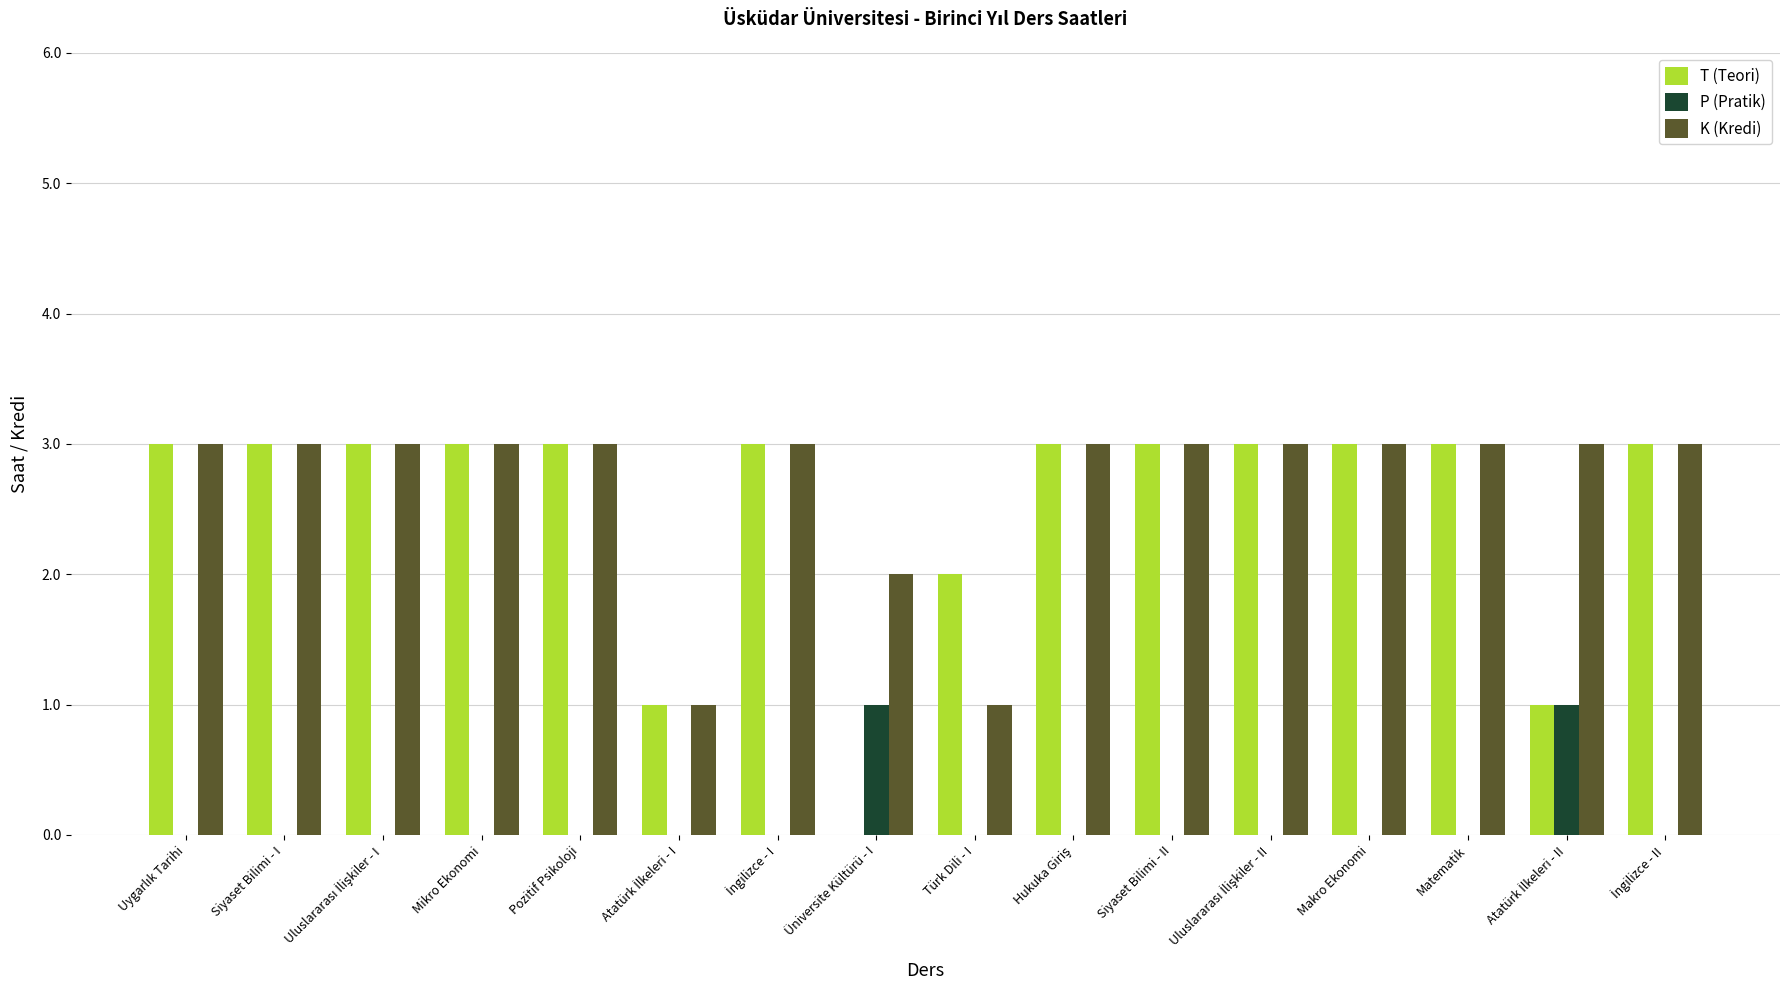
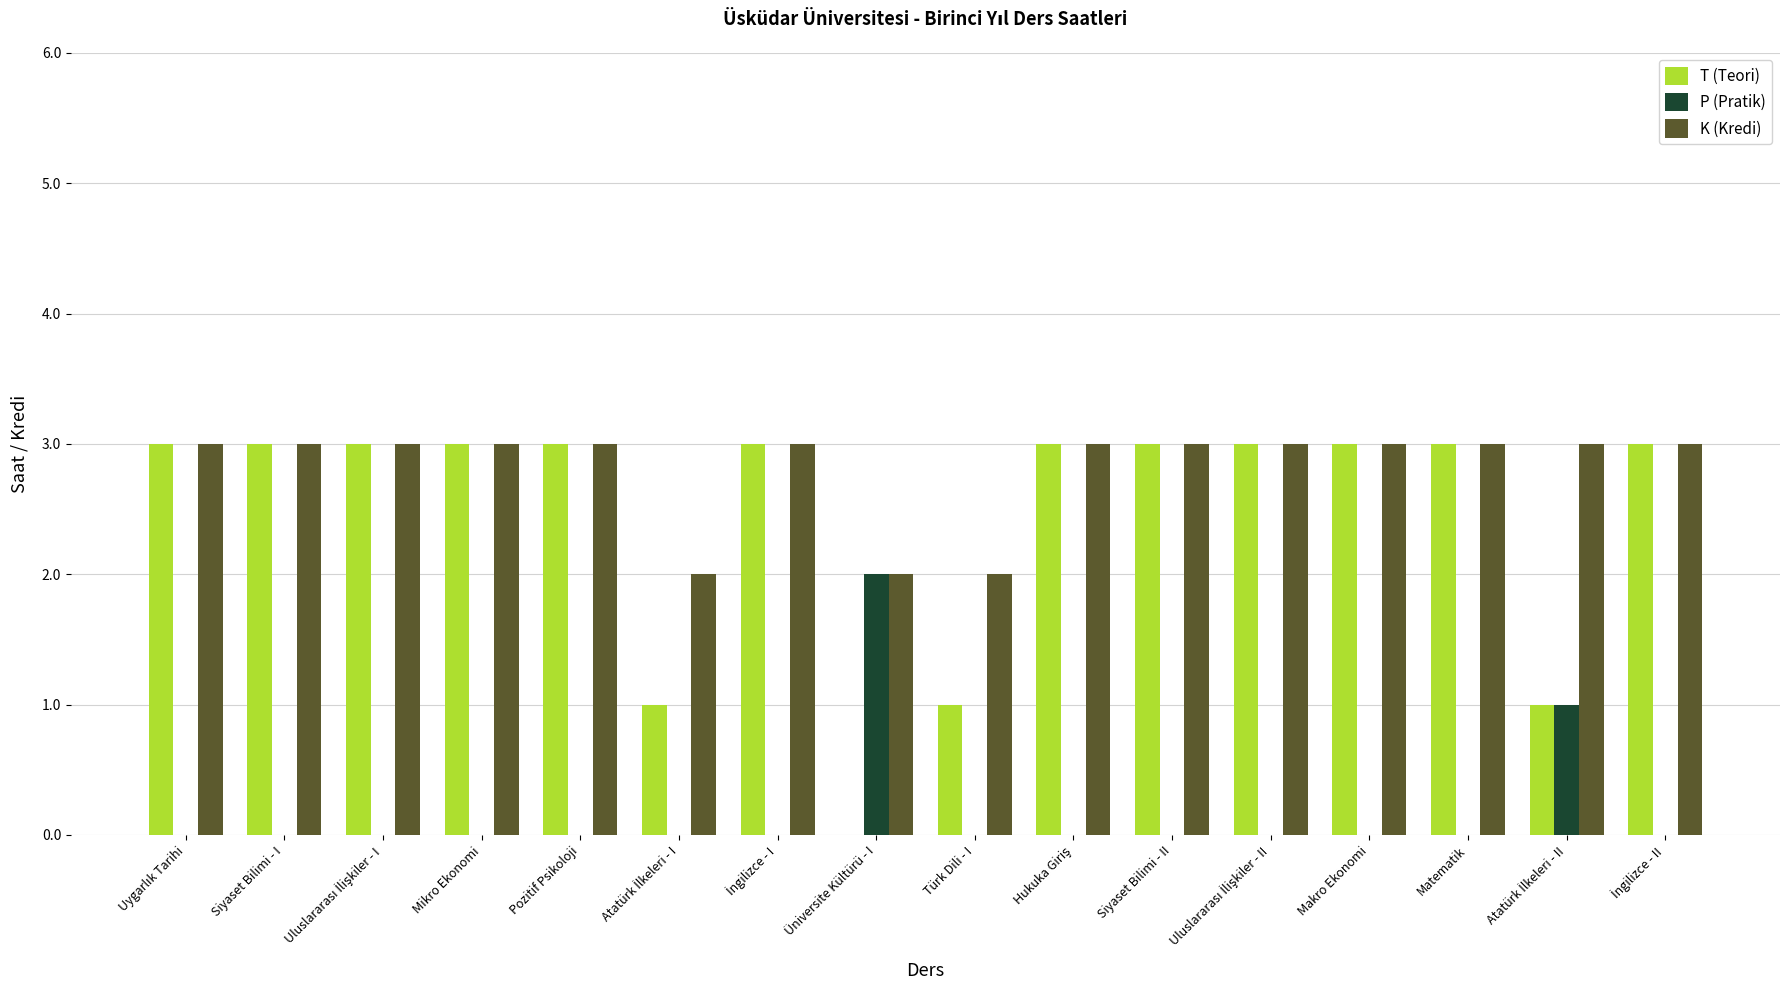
  {
    "T (Teori)": {
      "Uygarlık Tarihi": 3,
      "Siyaset Bilimi - I": 3,
      "Uluslararası İlişkiler - I": 3,
      "Mikro Ekonomi": 3,
      "Pozitif Psikoloji": 3,
      "Atatürk İlkeleri - I": 1,
      "İngilizce - I": 3,
      "Üniversite Kültürü - I": 0,
-     "Türk Dili - I": 2,
+     "Türk Dili - I": 1,
      "Hukuka Giriş": 3,
      "Siyaset Bilimi - II": 3,
      "Uluslararası İlişkiler - II": 3,
      "Makro Ekonomi": 3,
      "Matematik": 3,
      "Atatürk İlkeleri - II": 1,
      "İngilizce - II": 3
    },
    "P (Pratik)": {
      "Uygarlık Tarihi": 0,
      "Siyaset Bilimi - I": 0,
      "Uluslararası İlişkiler - I": 0,
      "Mikro Ekonomi": 0,
      "Pozitif Psikoloji": 0,
      "Atatürk İlkeleri - I": 0,
      "İngilizce - I": 0,
-     "Üniversite Kültürü - I": 1,
+     "Üniversite Kültürü - I": 2,
      "Türk Dili - I": 0,
      "Hukuka Giriş": 0,
      "Siyaset Bilimi - II": 0,
      "Uluslararası İlişkiler - II": 0,
      "Makro Ekonomi": 0,
      "Matematik": 0,
      "Atatürk İlkeleri - II": 1,
      "İngilizce - II": 0
    },
    "K (Kredi)": {
      "Uygarlık Tarihi": 3,
      "Siyaset Bilimi - I": 3,
      "Uluslararası İlişkiler - I": 3,
      "Mikro Ekonomi": 3,
      "Pozitif Psikoloji": 3,
-     "Atatürk İlkeleri - I": 1,
+     "Atatürk İlkeleri - I": 2,
      "İngilizce - I": 3,
      "Üniversite Kültürü - I": 2,
-     "Türk Dili - I": 1,
+     "Türk Dili - I": 2,
      "Hukuka Giriş": 3,
      "Siyaset Bilimi - II": 3,
      "Uluslararası İlişkiler - II": 3,
      "Makro Ekonomi": 3,
      "Matematik": 3,
      "Atatürk İlkeleri - II": 3,
      "İngilizce - II": 3
    }
  }
